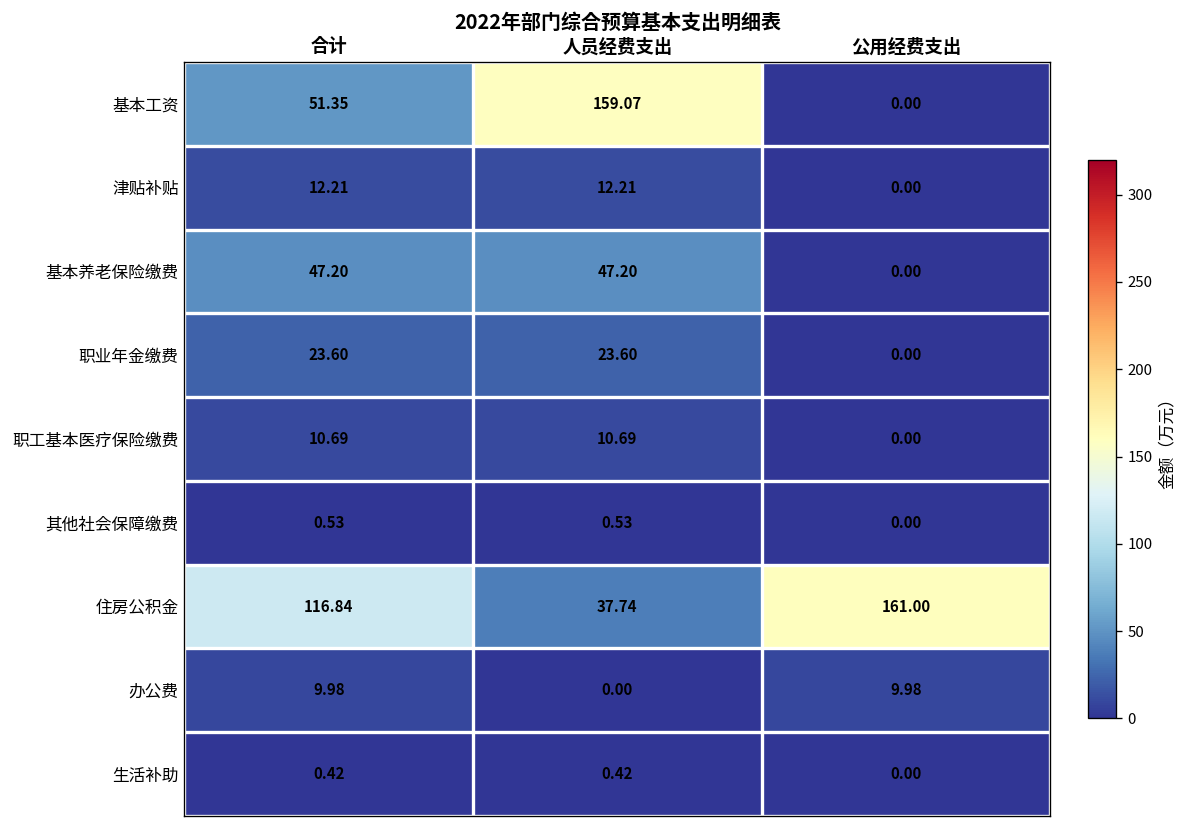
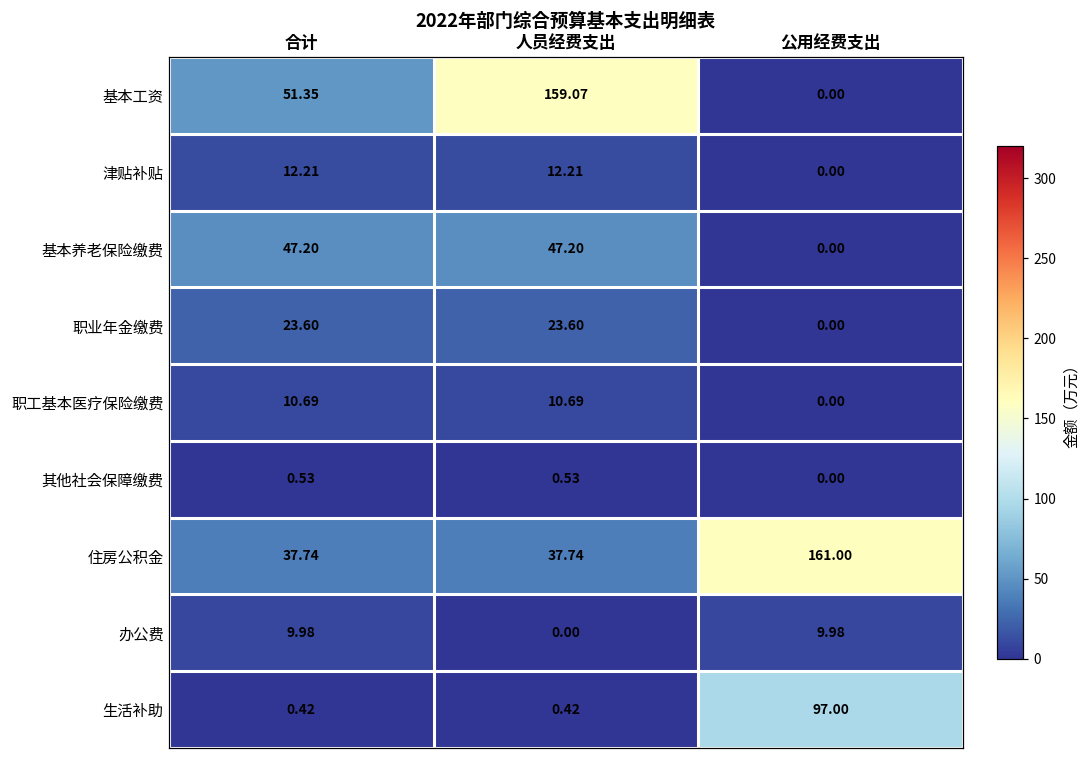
  {
    "基本工资": {
      "合计": 51.35,
      "人员经费支出": 159.07,
      "公用经费支出": 0.00
    },
    "津贴补贴": {
      "合计": 12.21,
      "人员经费支出": 12.21,
      "公用经费支出": 0.00
    },
    "基本养老保险缴费": {
      "合计": 47.20,
      "人员经费支出": 47.20,
      "公用经费支出": 0.00
    },
    "职业年金缴费": {
      "合计": 23.60,
      "人员经费支出": 23.60,
      "公用经费支出": 0.00
    },
    "职工基本医疗保险缴费": {
      "合计": 10.69,
      "人员经费支出": 10.69,
      "公用经费支出": 0.00
    },
    "其他社会保障缴费": {
      "合计": 0.53,
      "人员经费支出": 0.53,
      "公用经费支出": 0.00
    },
    "住房公积金": {
-     "合计": 116.84,
+     "合计": 37.74,
      "人员经费支出": 37.74,
      "公用经费支出": 161.00
    },
    "办公费": {
      "合计": 9.98,
      "人员经费支出": 0.00,
      "公用经费支出": 9.98
    },
    "生活补助": {
      "合计": 0.42,
      "人员经费支出": 0.42,
-     "公用经费支出": 0.00
+     "公用经费支出": 97.00
    }
  }
